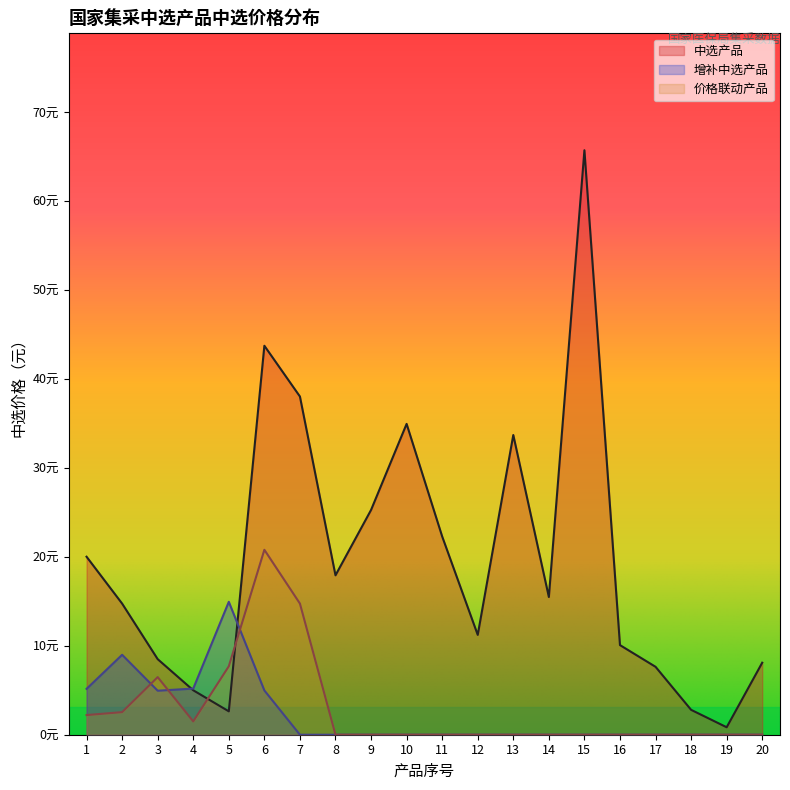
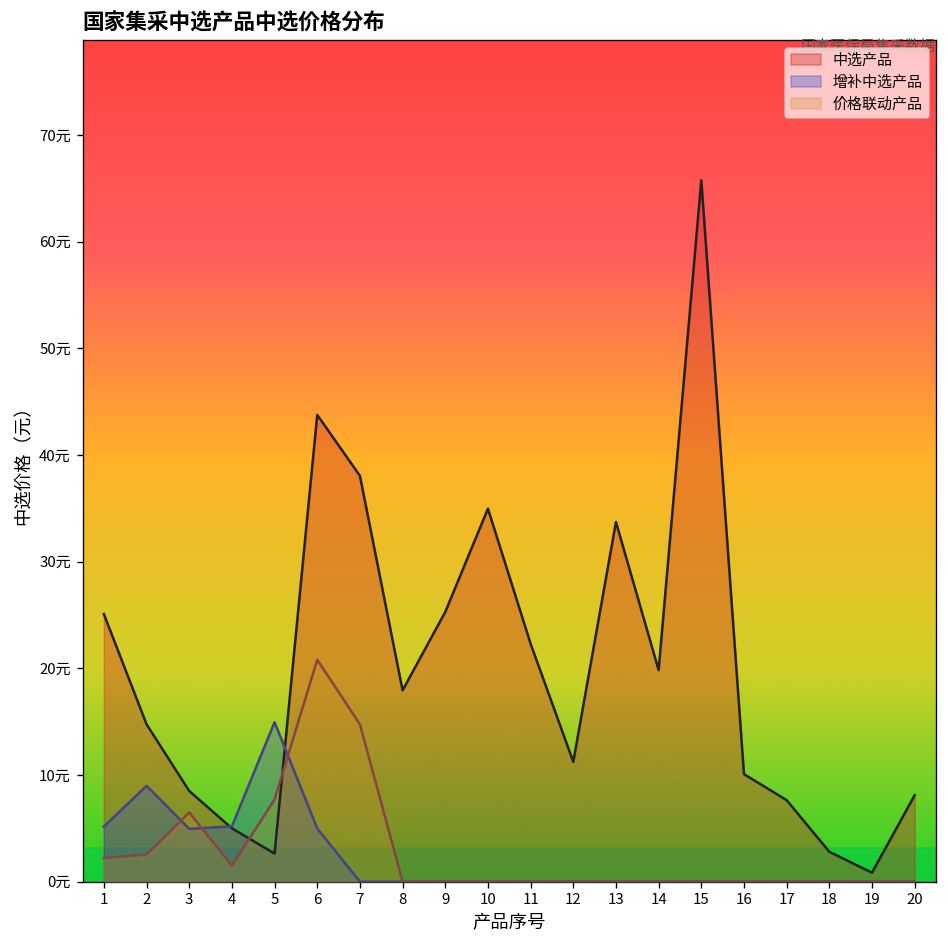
  {
    "中选产品": {
-     "1": "20元",
+     "1": "25元",
      "2": "15元",
      "3": "9元",
      "6": "44元",
      "7": "38元",
      "8": "18元",
      "9": "25元",
      "10": "35元",
      "11": "22元",
      "12": "11元",
      "13": "34元",
-     "14": "15元",
+     "14": "20元",
      "15": "66元",
      "16": "10元",
      "17": "8元",
      "20": "8元"
    },
    "增补中选产品": {
      "1": "5元",
      "2": "9元",
      "3": "5元",
      "5": "15元",
      "6": "5元"
    },
    "价格联动产品": {
      "3": "6元",
      "5": "8元",
      "6": "21元",
      "7": "15元"
    }
  }
